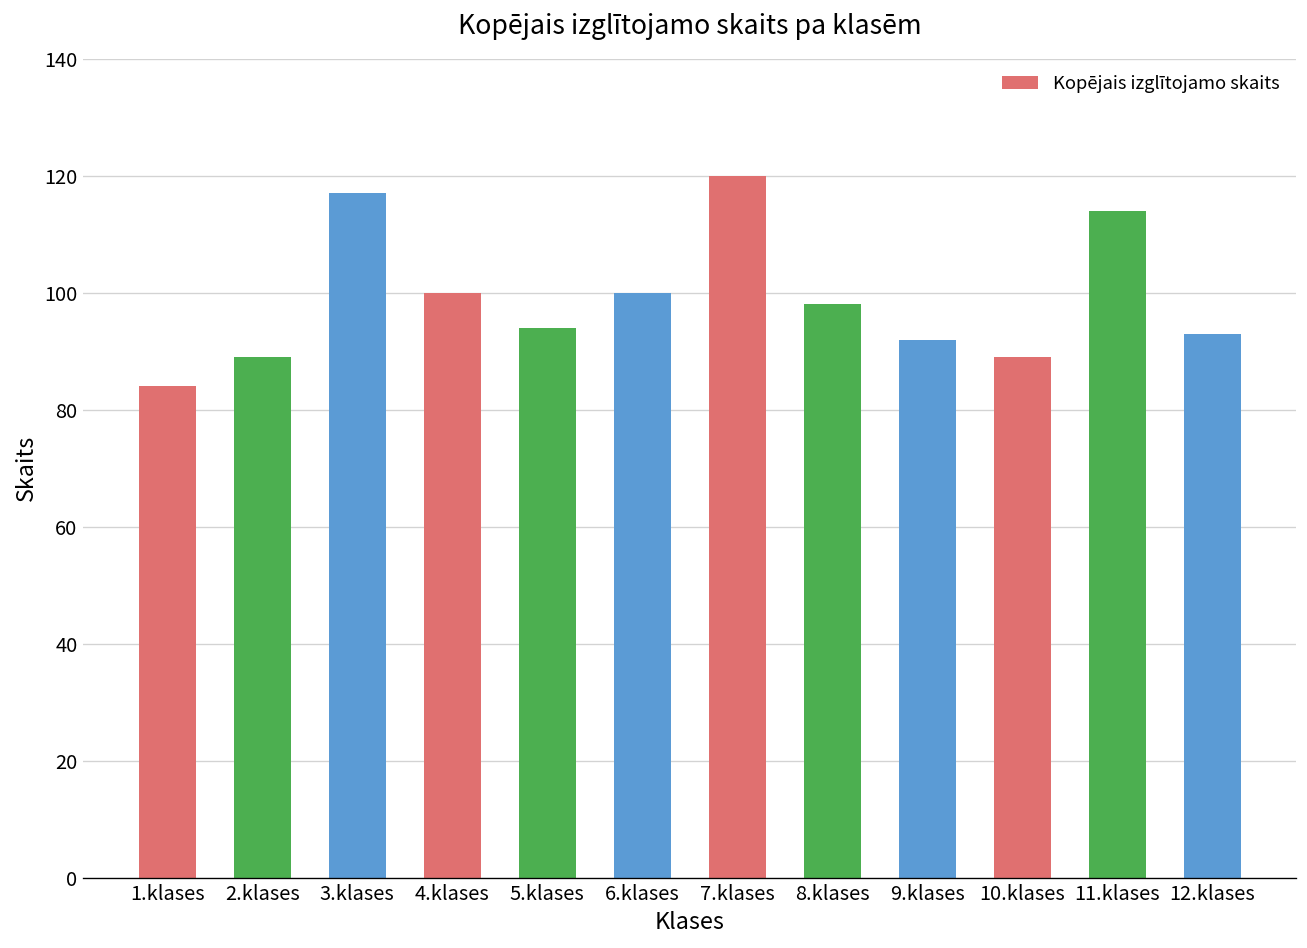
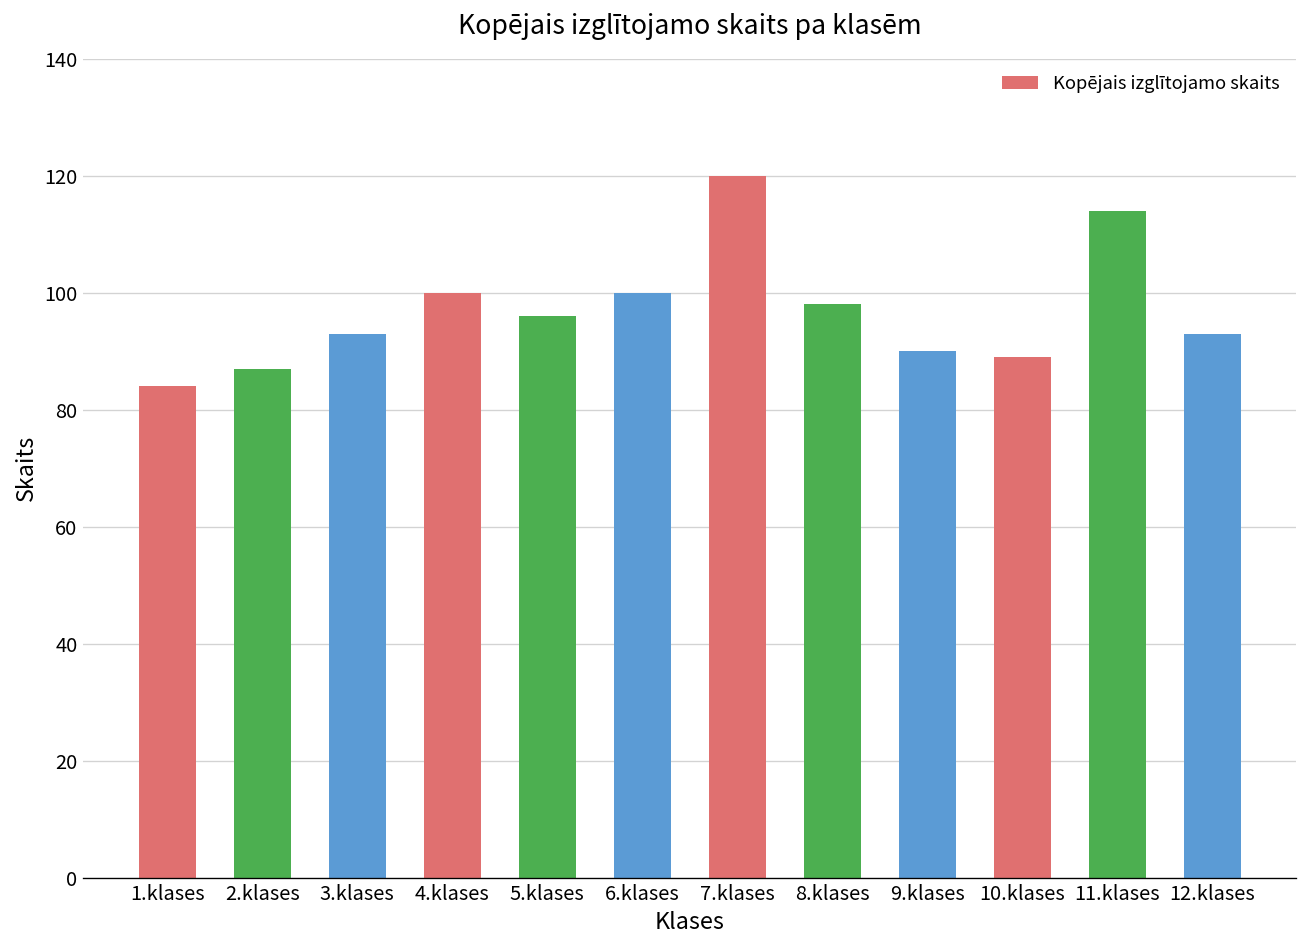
  {
    "1.klases": 84,
-   "2.klases": 89,
-   "3.klases": 117,
+   "2.klases": 87,
+   "3.klases": 93,
    "4.klases": 100,
-   "5.klases": 94,
+   "5.klases": 96,
    "6.klases": 100,
    "7.klases": 120,
    "8.klases": 98,
-   "9.klases": 92,
+   "9.klases": 90,
    "10.klases": 89,
    "11.klases": 114,
    "12.klases": 93
  }
